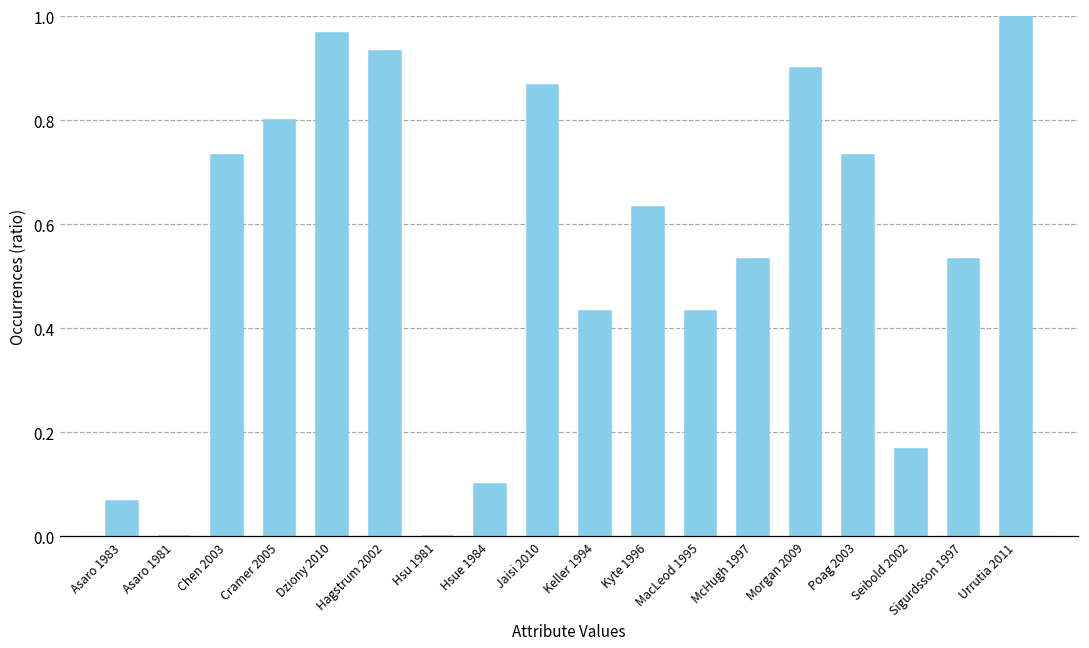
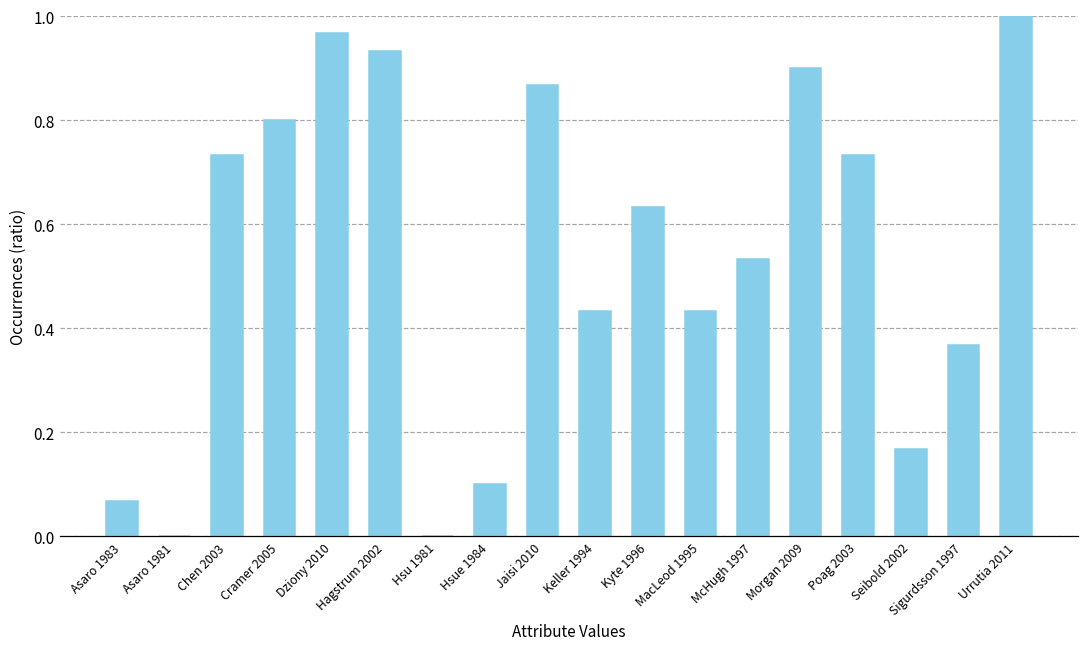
  {
    "Asaro 1983": 0.07,
    "Asaro 1981": 0.00,
    "Chen 2003": 0.73,
    "Cramer 2005": 0.80,
    "Dziony 2010": 0.97,
    "Hagstrum 2002": 0.93,
    "Hsu 1981": 0.00,
    "Hsue 1984": 0.10,
    "Jaisi 2010": 0.87,
    "Keller 1994": 0.43,
    "Kyte 1996": 0.63,
    "MacLeod 1995": 0.43,
    "McHugh 1997": 0.53,
    "Morgan 2009": 0.90,
    "Poag 2003": 0.73,
    "Seibold 2002": 0.17,
-   "Sigurdsson 1997": 0.53,
+   "Sigurdsson 1997": 0.37,
    "Urrutia 2011": 1.00
  }
